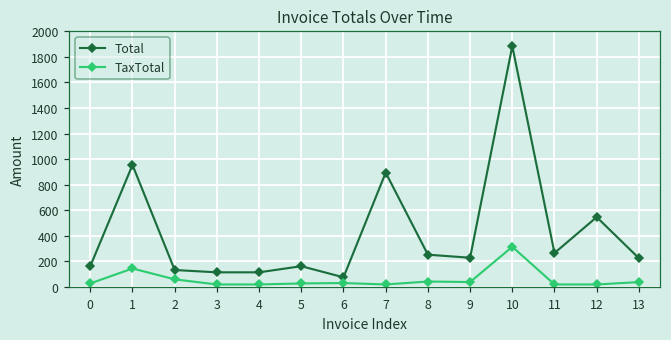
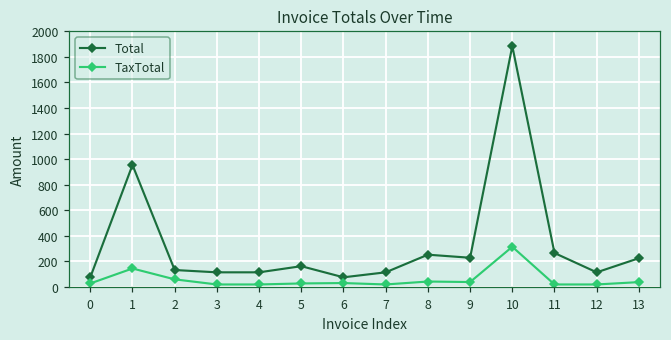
  {
    "Total": {
-     "0": 160,
+     "0": 80,
      "1": 950,
      "2": 130,
      "3": 110,
      "4": 110,
      "5": 160,
      "6": 80,
-     "7": 890,
+     "7": 110,
      "8": 250,
      "9": 230,
      "10": 1880,
      "11": 270,
-     "12": 550,
+     "12": 110,
      "13": 220
    },
    "TaxTotal": {
      "0": 30,
      "1": 140,
      "2": 60,
      "3": 20,
      "4": 20,
      "5": 30,
      "6": 30,
      "7": 20,
      "8": 40,
      "9": 40,
      "10": 310,
      "11": 20,
      "12": 20,
      "13": 40
    }
  }
